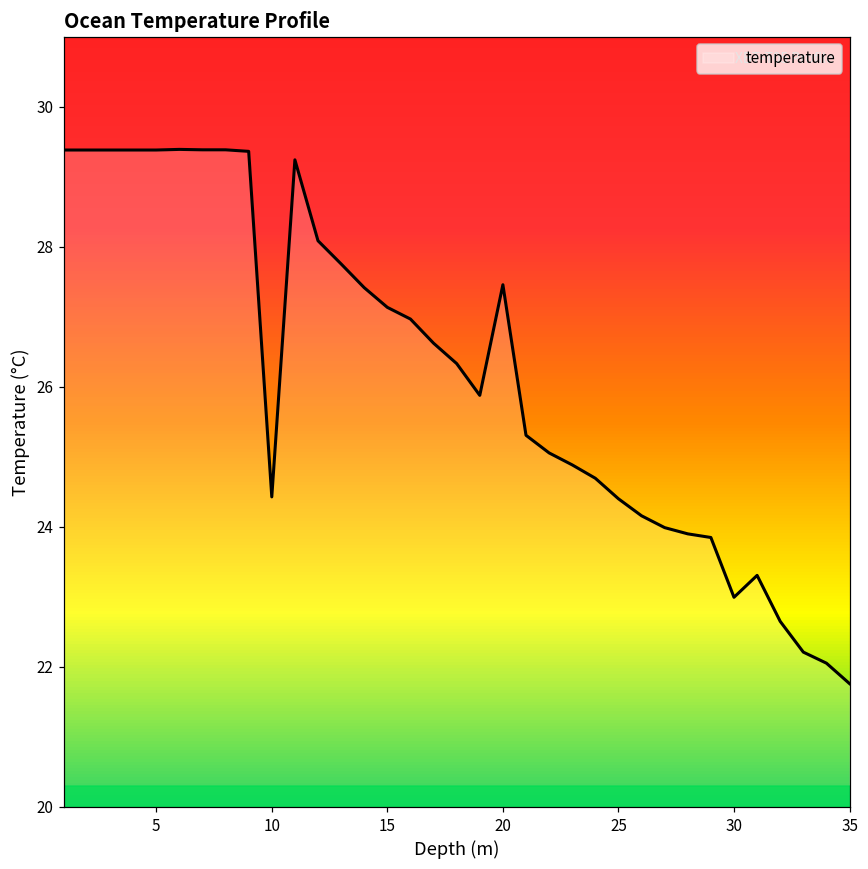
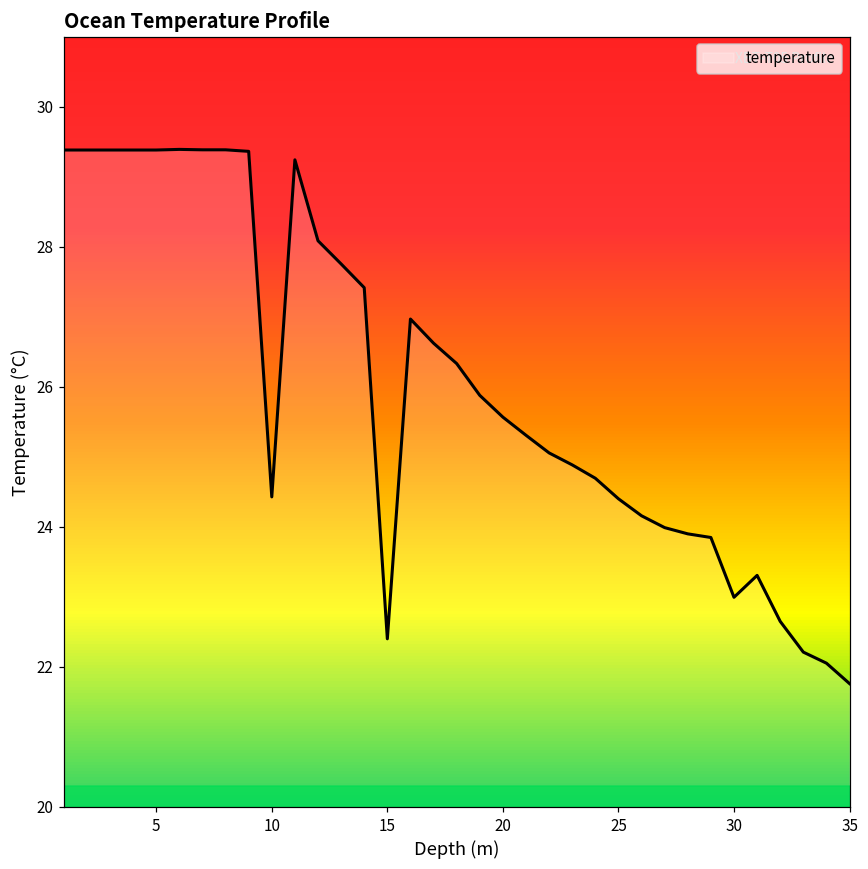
  {
    "5": 29.4,
    "10": 24.4,
-   "15": 27.1,
-   "20": 27.5,
+   "15": 22.4,
+   "20": 25.6,
    "25": 24.4,
    "30": 23.0,
    "35": 21.8
  }
